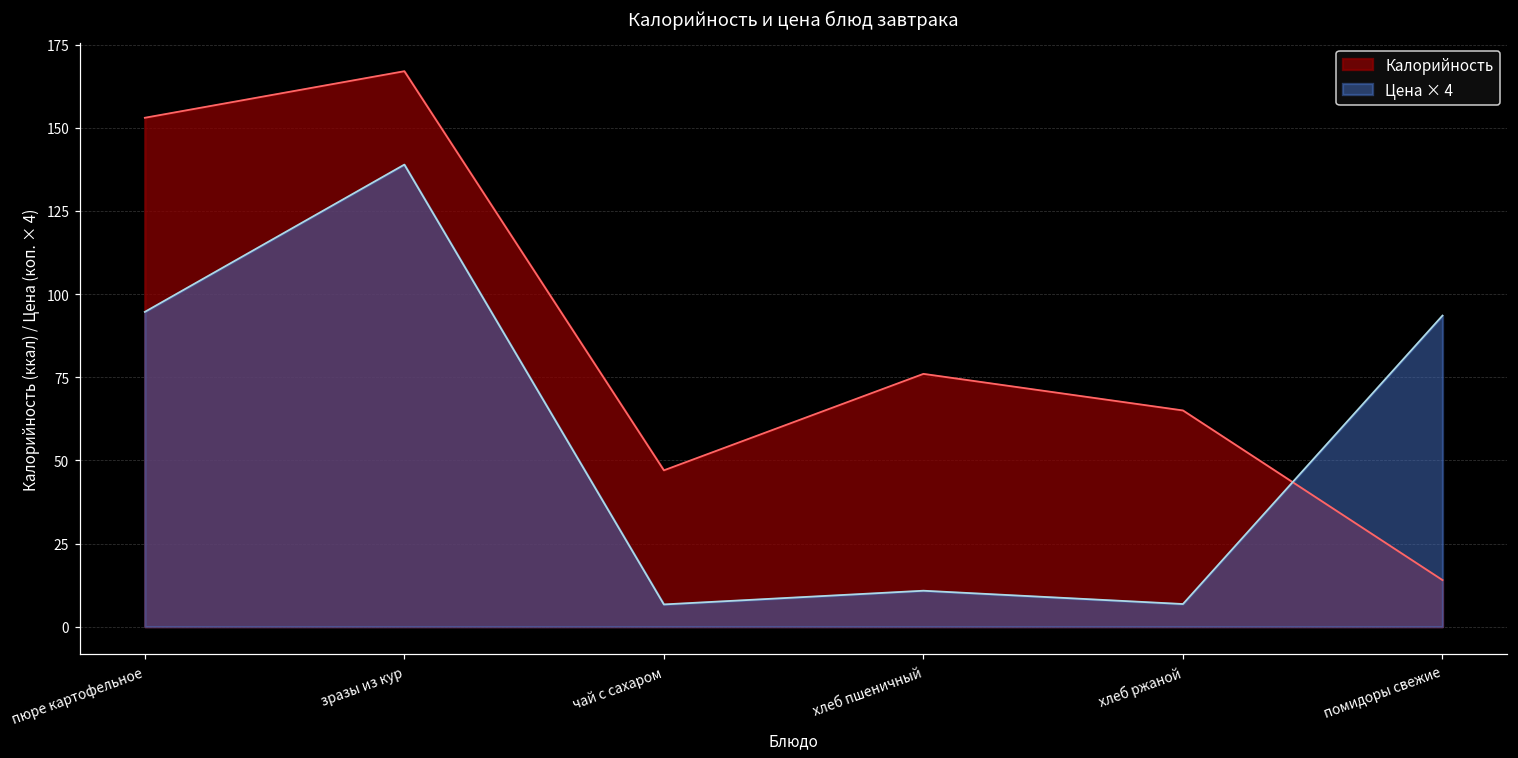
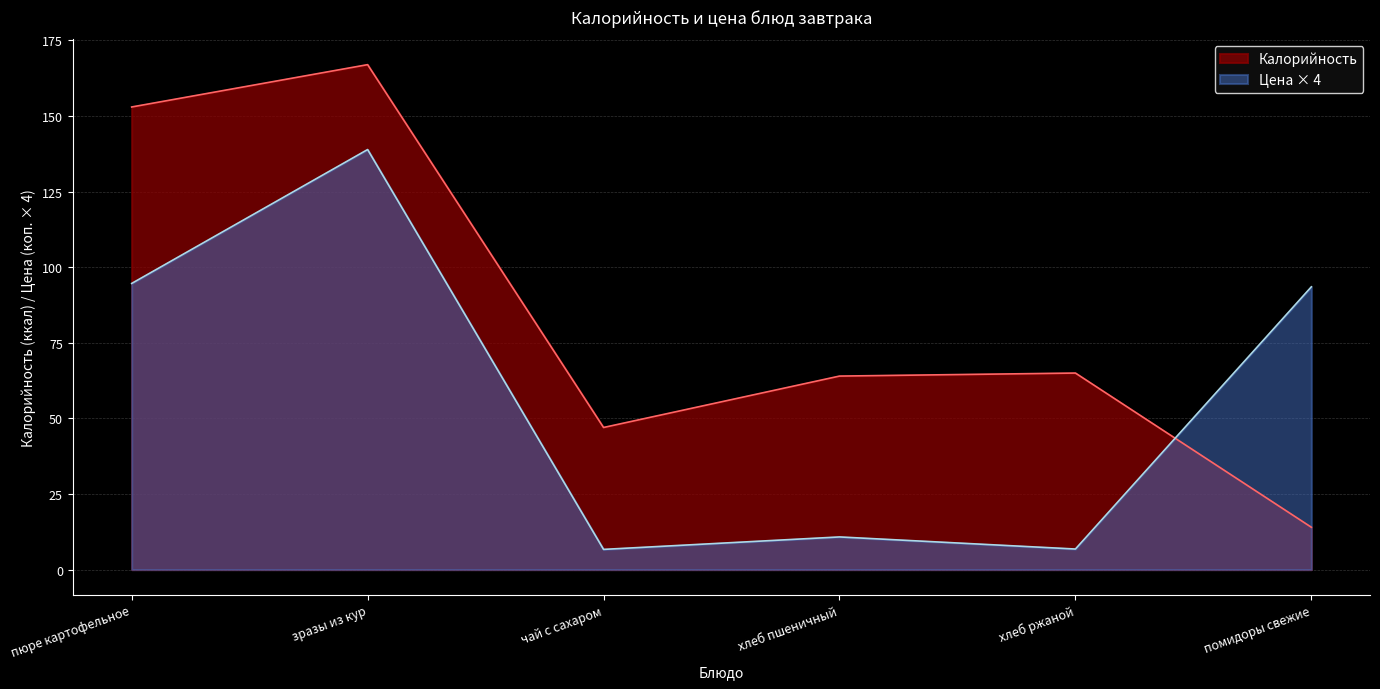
  {
    "Калорийность": {
      "пюре картофельное": 153,
      "зразы из кур": 167,
      "чай с сахаром": 47,
-     "хлеб пшеничный": 76,
+     "хлеб пшеничный": 64,
      "хлеб ржаной": 65,
      "помидоры свежие": 14
    },
    "Цена × 4": {
      "пюре картофельное": 95,
      "зразы из кур": 139,
      "чай с сахаром": 7,
      "хлеб пшеничный": 11,
      "хлеб ржаной": 7,
      "помидоры свежие": 94
    }
  }
